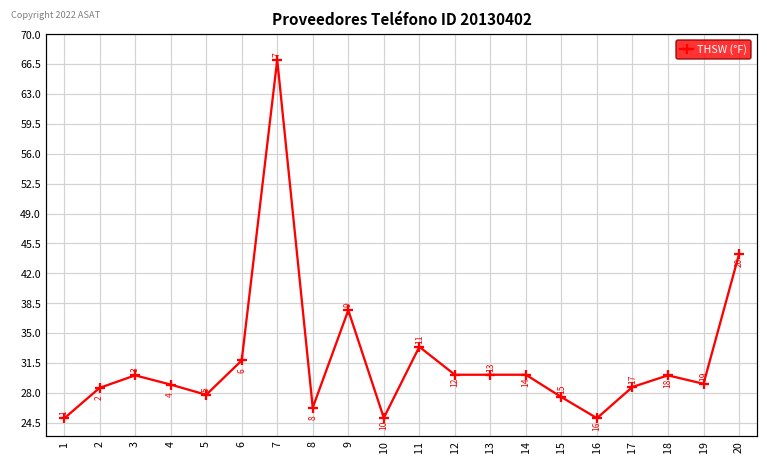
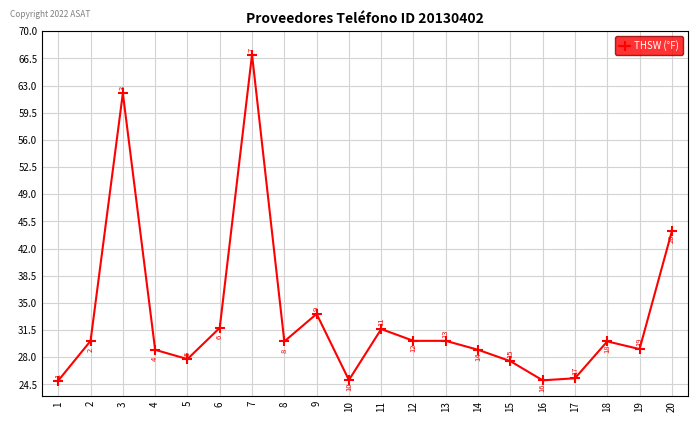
  {
-   "2": 29,
-   "3": 30,
-   "8": 26,
-   "9": 38,
-   "11": 33,
-   "14": 30,
-   "17": 29
+   "2": 30,
+   "3": 62,
+   "8": 30,
+   "9": 34,
+   "11": 32,
+   "14": 29,
+   "17": 25
  }
